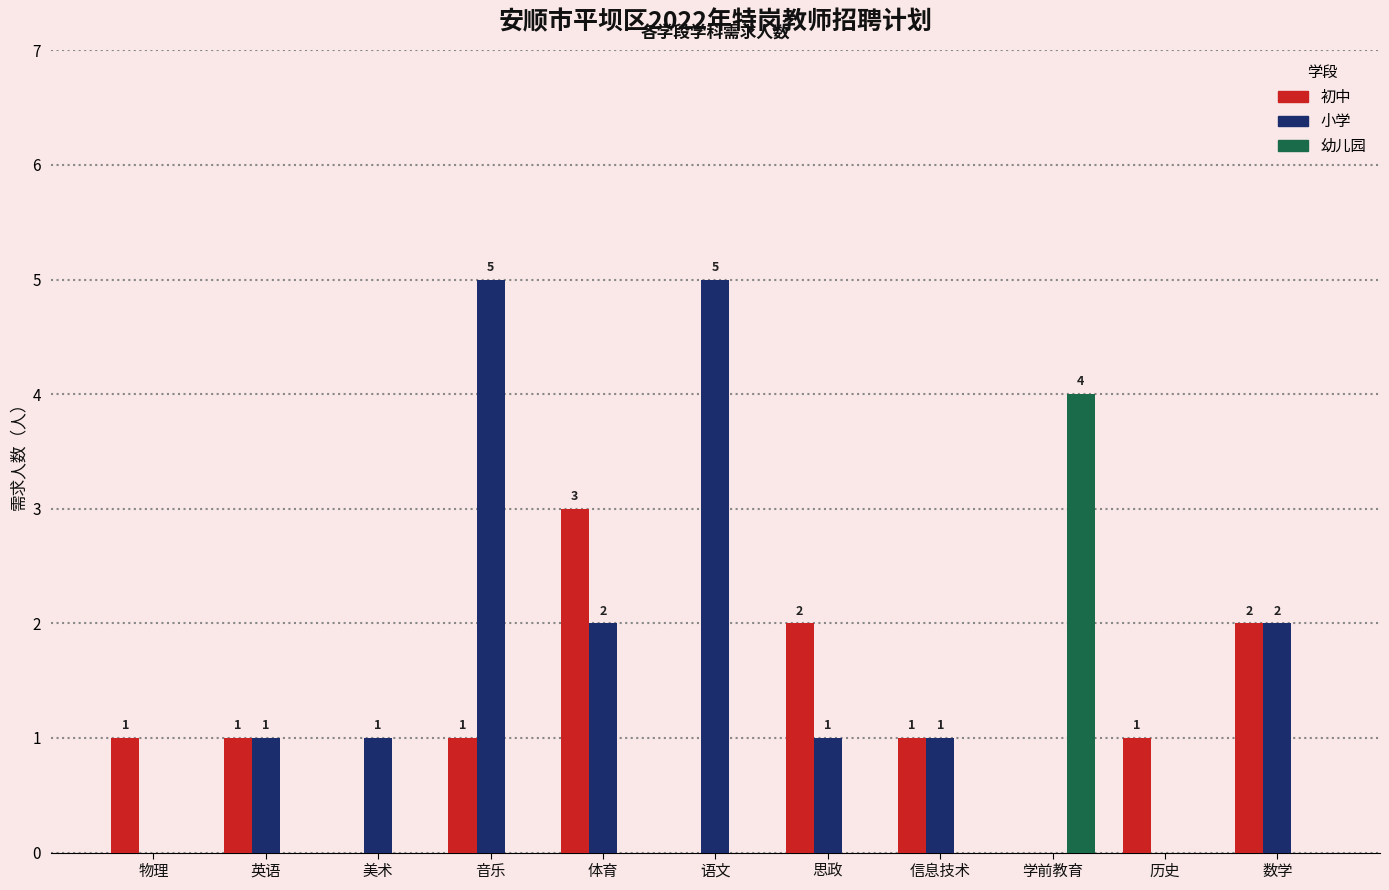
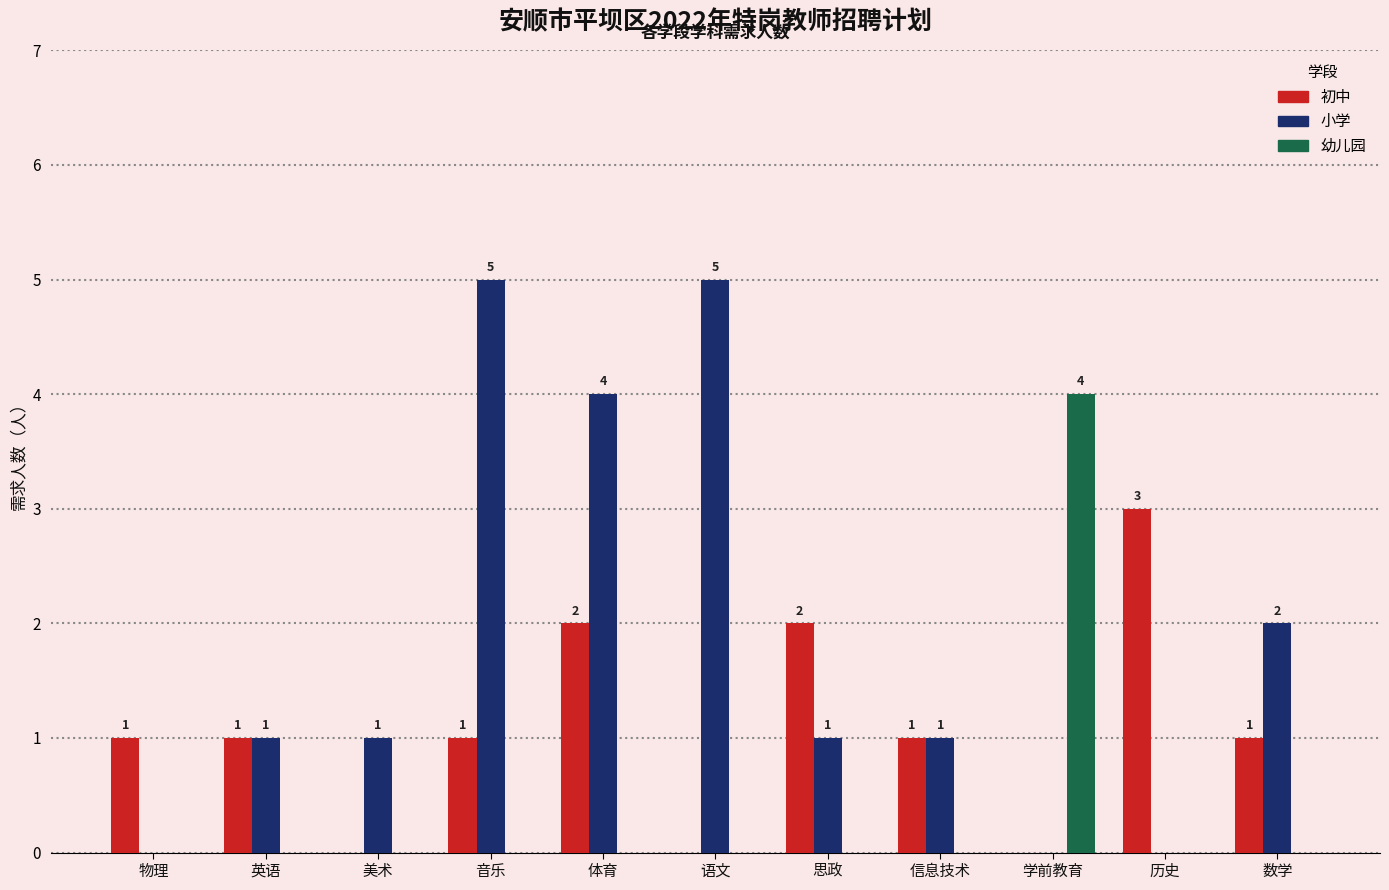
  {
    "初中": {
      "物理": 1,
      "英语": 1,
      "音乐": 1,
-     "体育": 3,
+     "体育": 2,
      "思政": 2,
      "信息技术": 1,
-     "历史": 1,
-     "数学": 2
+     "历史": 3,
+     "数学": 1
    },
    "小学": {
      "英语": 1,
      "美术": 1,
      "音乐": 5,
-     "体育": 2,
+     "体育": 4,
      "语文": 5,
      "思政": 1,
      "信息技术": 1,
      "数学": 2
    },
    "幼儿园": {
      "学前教育": 4
    }
  }
